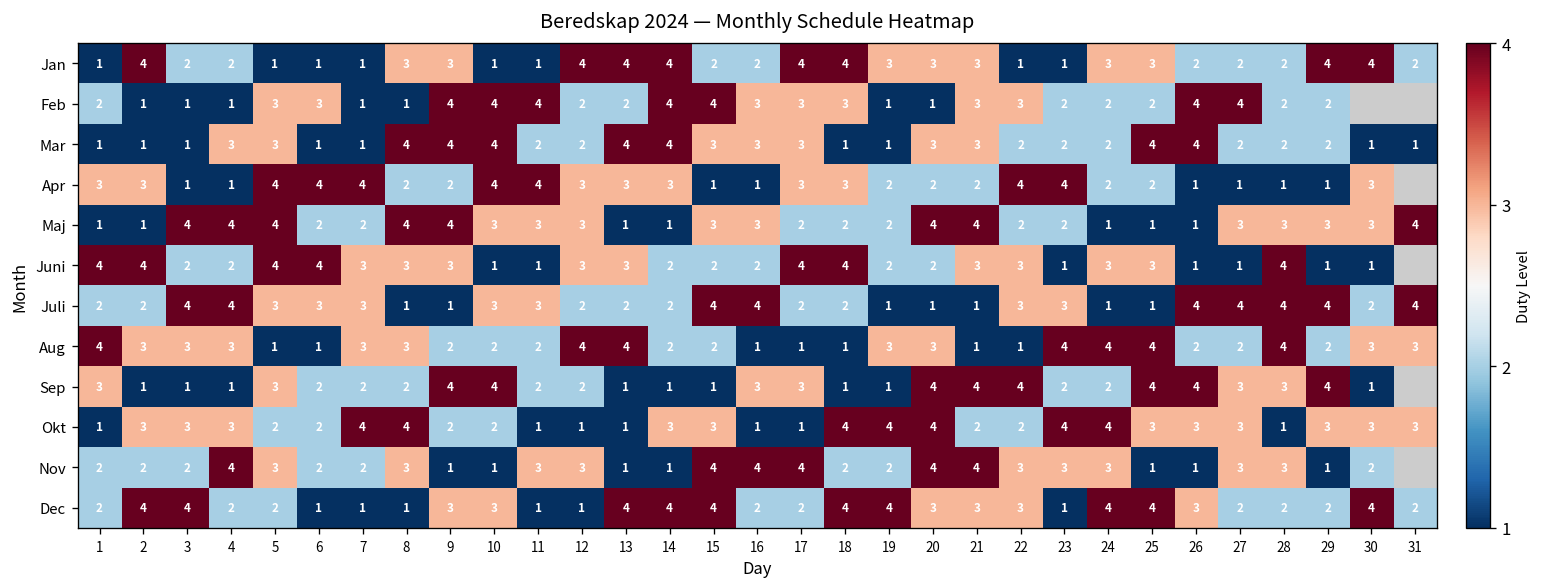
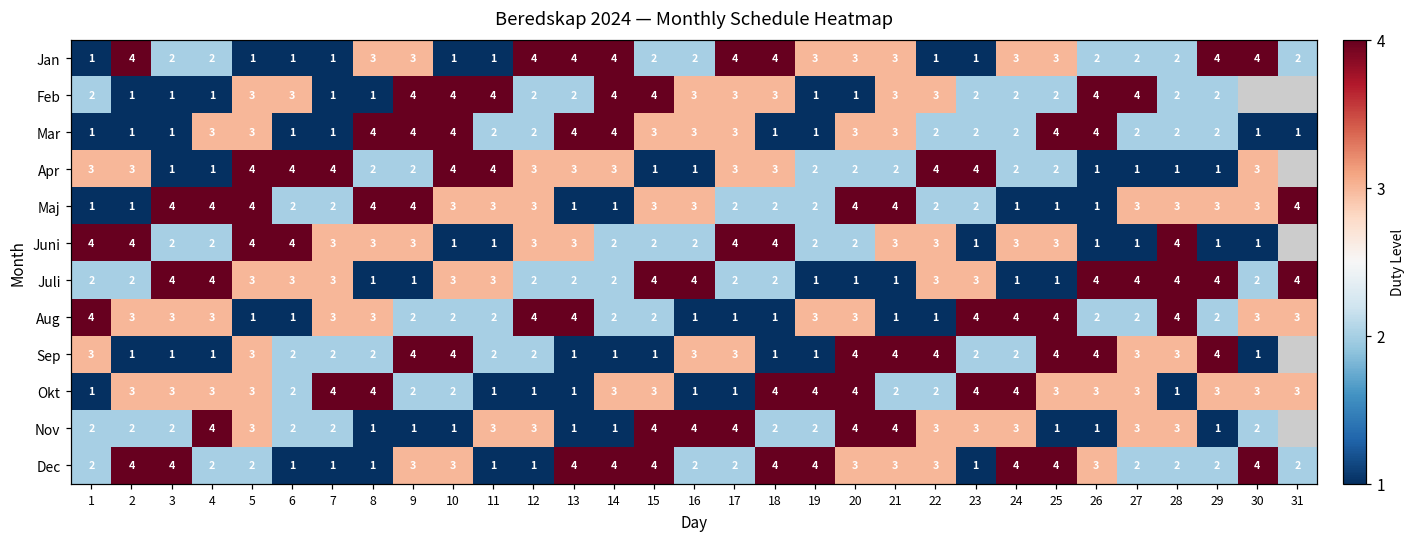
  {
    "Okt": {
      "1": 1,
      "2": 3,
      "3": 3,
      "4": 3,
-     "5": 2,
+     "5": 3,
      "6": 2,
      "7": 4,
      "8": 4,
      "9": 2,
      "10": 2,
      "11": 1,
      "12": 1,
      "13": 1,
      "14": 3,
      "15": 3,
      "16": 1,
      "17": 1,
      "18": 4,
      "19": 4,
      "20": 4,
      "21": 2,
      "22": 2,
      "23": 4,
      "24": 4,
      "25": 3,
      "26": 3,
      "27": 3,
      "28": 1,
      "29": 3,
      "30": 3,
      "31": 3
    },
    "Nov": {
      "1": 2,
      "2": 2,
      "3": 2,
      "4": 4,
      "5": 3,
      "6": 2,
      "7": 2,
-     "8": 3,
+     "8": 1,
      "9": 1,
      "10": 1,
      "11": 3,
      "12": 3,
      "13": 1,
      "14": 1,
      "15": 4,
      "16": 4,
      "17": 4,
      "18": 2,
      "19": 2,
      "20": 4,
      "21": 4,
      "22": 3,
      "23": 3,
      "24": 3,
      "25": 1,
      "26": 1,
      "27": 3,
      "28": 3,
      "29": 1,
      "30": 2
    }
  }
